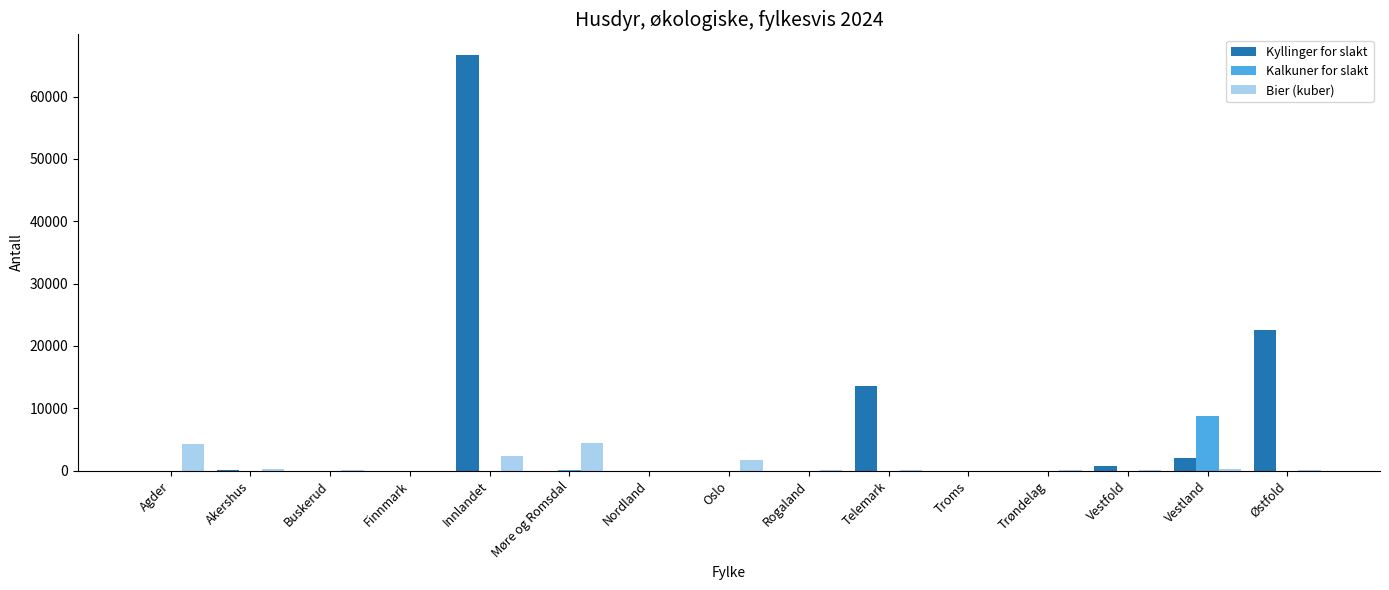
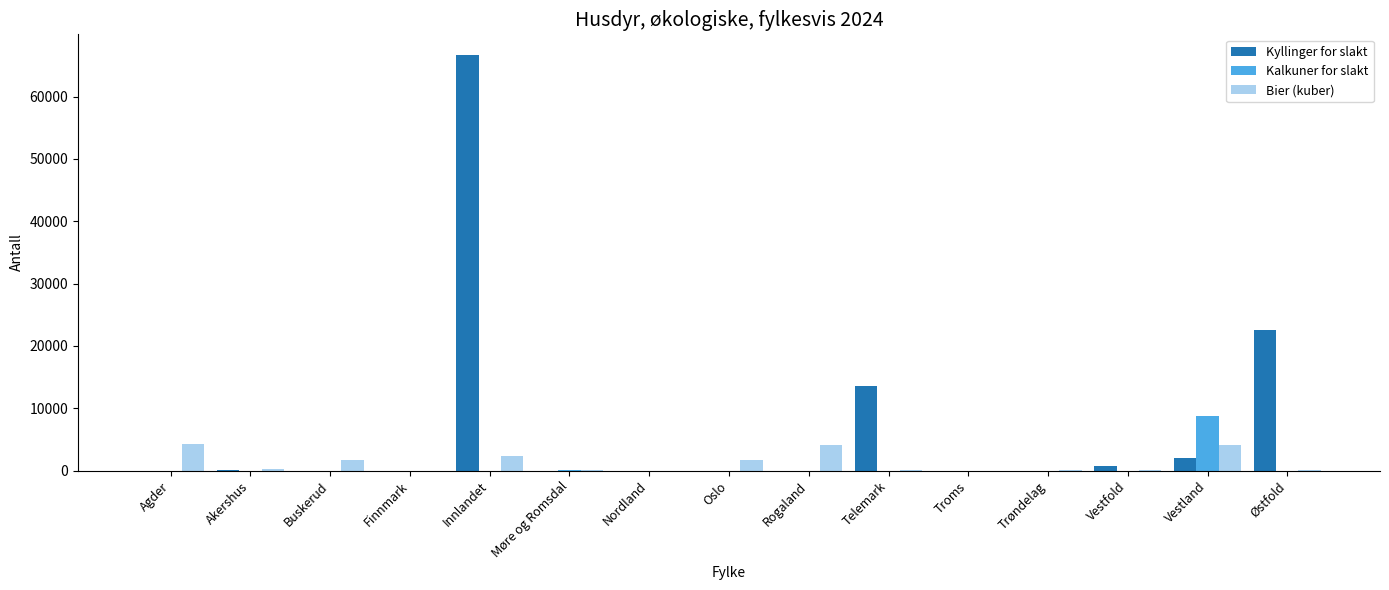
  {
    "Kyllinger for slakt": {
      "Agder": 0,
      "Buskerud": 0,
      "Finnmark": 0,
      "Innlandet": 67000,
      "Møre og Romsdal": 0,
      "Nordland": 0,
      "Oslo": 0,
      "Rogaland": 0,
      "Telemark": 14000,
      "Troms": 0,
      "Trøndelag": 0,
      "Vestfold": 1000,
      "Vestland": 2000,
      "Østfold": 23000
    },
    "Kalkuner for slakt": {
      "Agder": 0,
      "Akershus": 0,
      "Buskerud": 0,
      "Finnmark": 0,
      "Innlandet": 0,
      "Nordland": 0,
      "Oslo": 0,
      "Rogaland": 0,
      "Telemark": 0,
      "Troms": 0,
      "Trøndelag": 0,
      "Vestfold": 0,
      "Vestland": 9000,
      "Østfold": 0
    },
    "Bier (kuber)": {
      "Agder": 4000,
-     "Buskerud": 0,
+     "Buskerud": 2000,
      "Finnmark": 0,
      "Innlandet": 2000,
-     "Møre og Romsdal": 4000,
+     "Møre og Romsdal": 0,
      "Nordland": 0,
      "Oslo": 2000,
-     "Rogaland": 0,
+     "Rogaland": 4000,
      "Troms": 0,
-     "Vestland": 0
+     "Vestland": 4000
    }
  }
